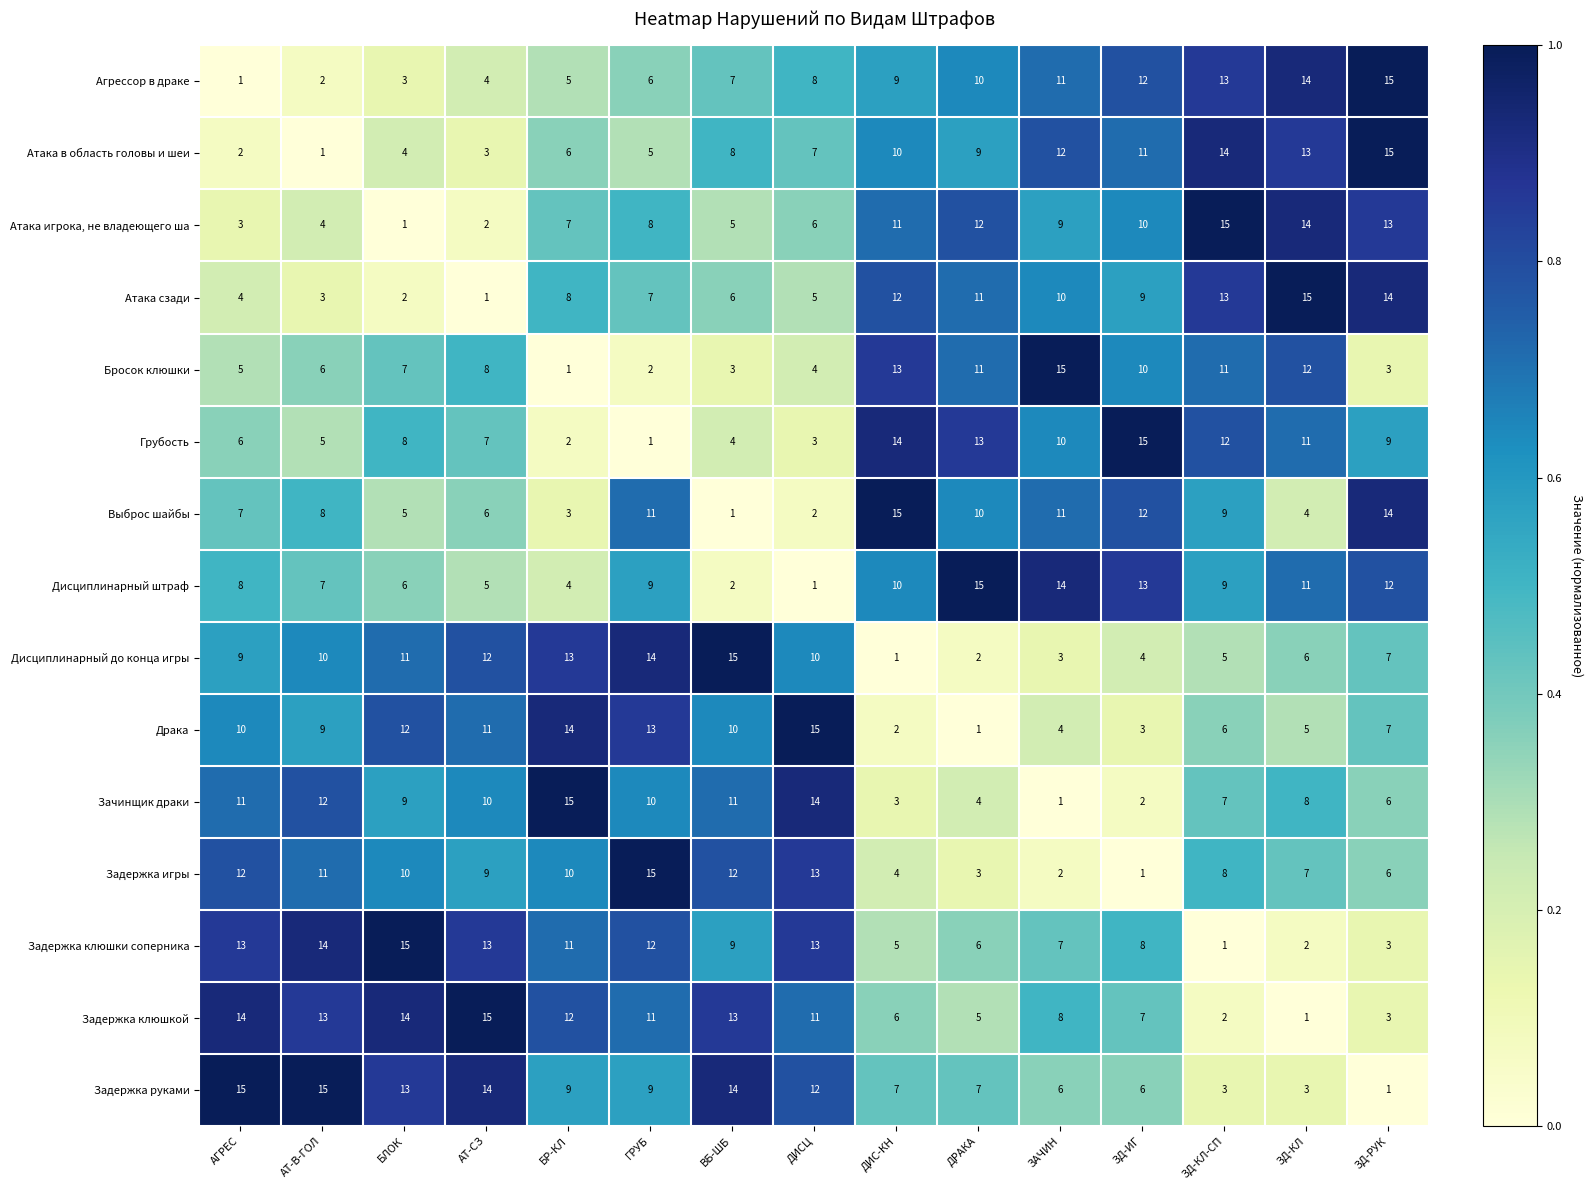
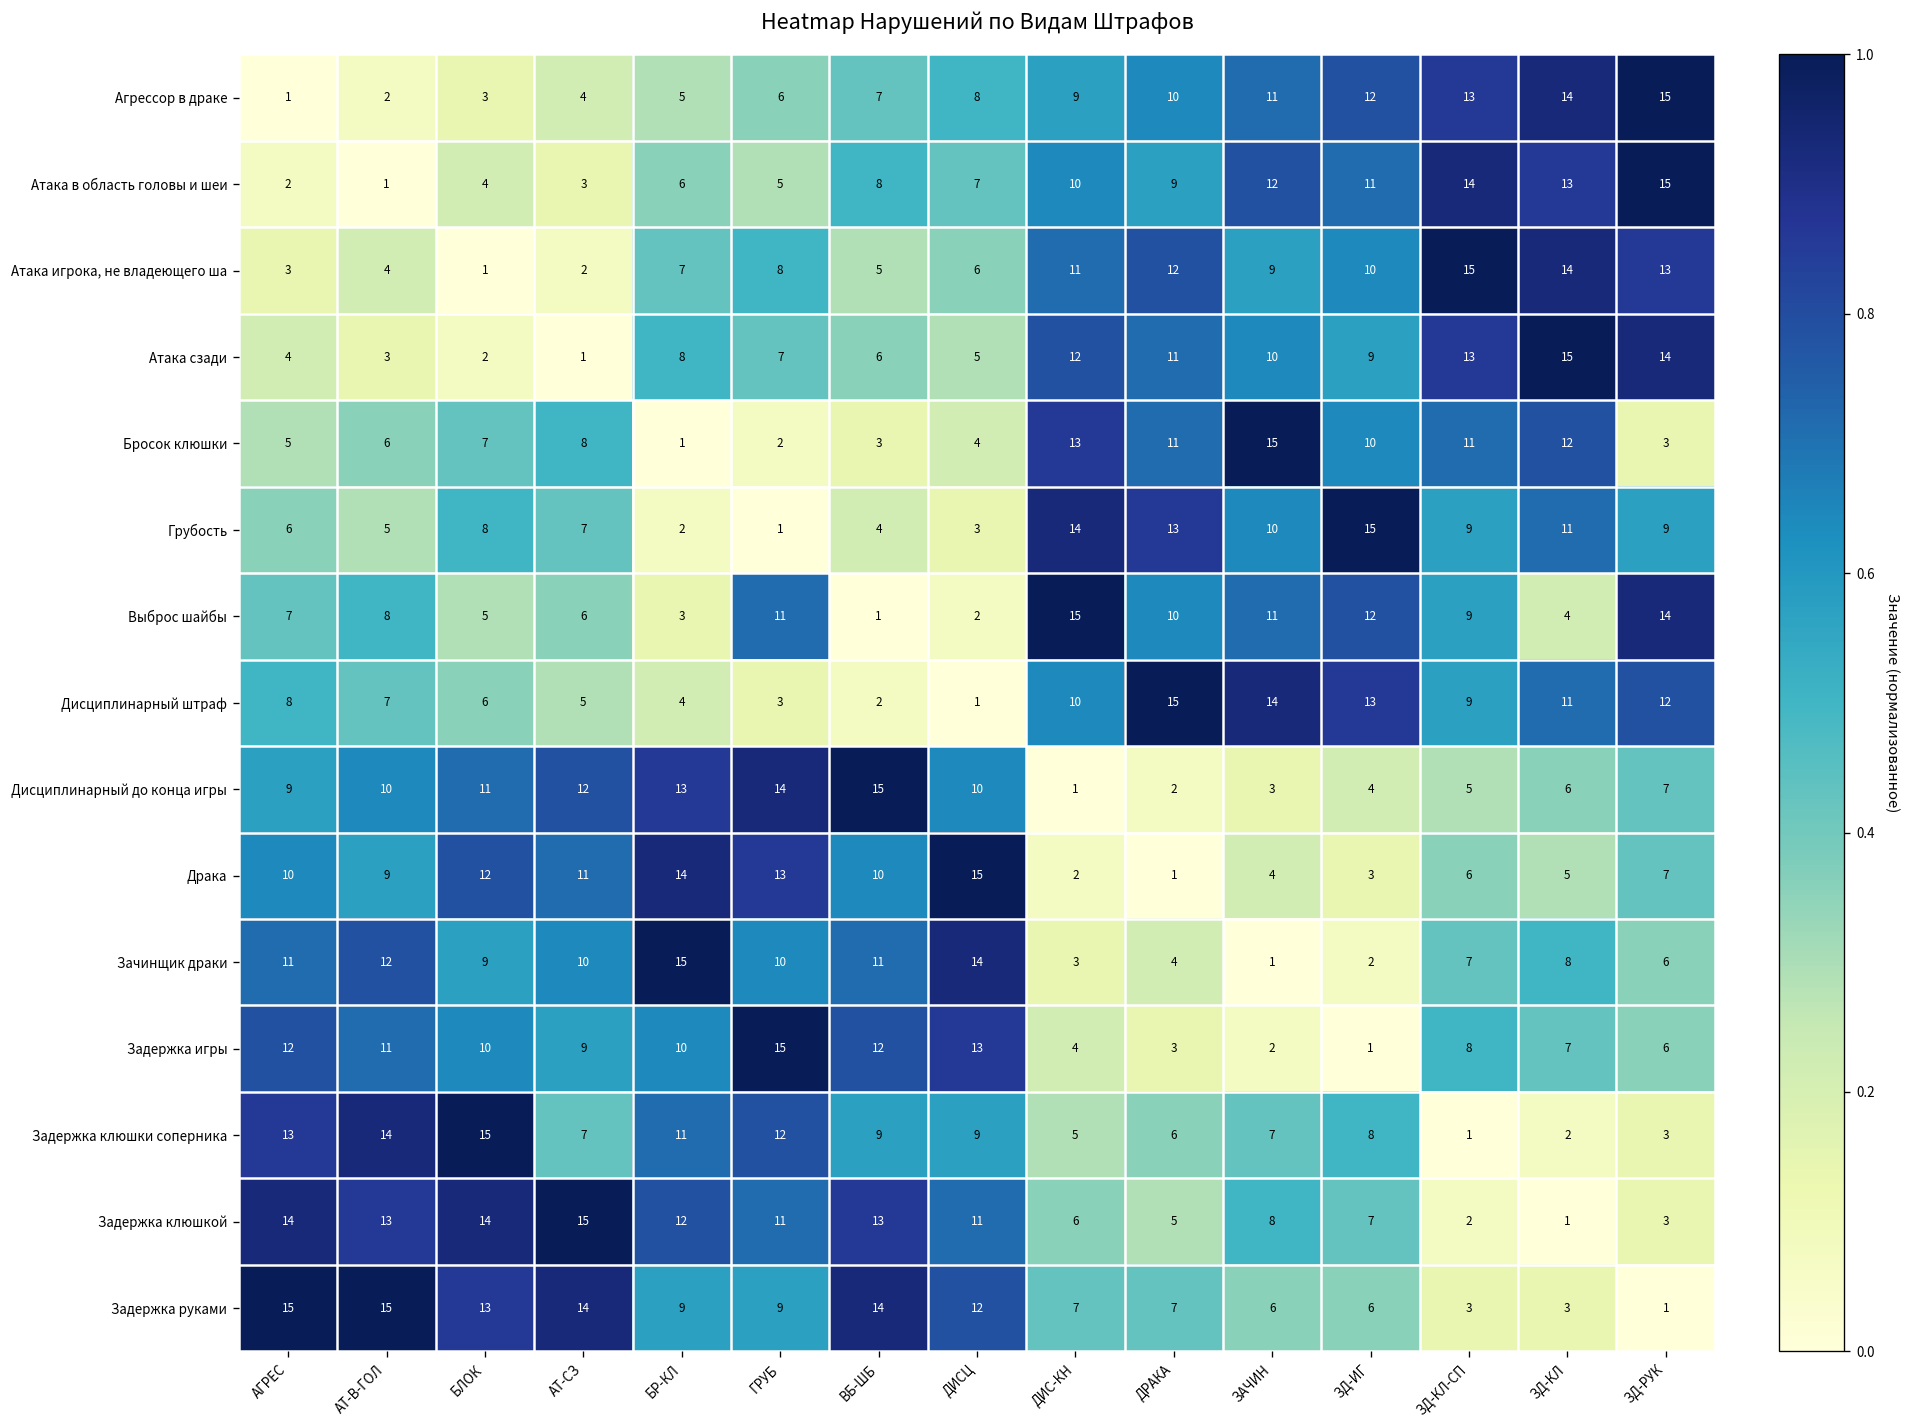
  {
    "Грубость": {
      "АГРЕС": 6,
      "АТ-В-ГОЛ": 5,
      "БЛОК": 8,
      "АТ-СЗ": 7,
      "БР-КЛ": 2,
      "ГРУБ": 1,
      "ВБ-ШБ": 4,
      "ДИСЦ": 3,
      "ДИС-КН": 14,
      "ДРАКА": 13,
      "ЗАЧИН": 10,
      "ЗД-ИГ": 15,
-     "ЗД-КЛ-СП": 12,
+     "ЗД-КЛ-СП": 9,
      "ЗД-КЛ": 11,
      "ЗД-РУК": 9
    },
    "Дисциплинарный штраф": {
      "АГРЕС": 8,
      "АТ-В-ГОЛ": 7,
      "БЛОК": 6,
      "АТ-СЗ": 5,
      "БР-КЛ": 4,
-     "ГРУБ": 9,
+     "ГРУБ": 3,
      "ВБ-ШБ": 2,
      "ДИСЦ": 1,
      "ДИС-КН": 10,
      "ДРАКА": 15,
      "ЗАЧИН": 14,
      "ЗД-ИГ": 13,
      "ЗД-КЛ-СП": 9,
      "ЗД-КЛ": 11,
      "ЗД-РУК": 12
    },
    "Задержка клюшки соперника": {
      "АГРЕС": 13,
      "АТ-В-ГОЛ": 14,
      "БЛОК": 15,
-     "АТ-СЗ": 13,
+     "АТ-СЗ": 7,
      "БР-КЛ": 11,
      "ГРУБ": 12,
      "ВБ-ШБ": 9,
-     "ДИСЦ": 13,
+     "ДИСЦ": 9,
      "ДИС-КН": 5,
      "ДРАКА": 6,
      "ЗАЧИН": 7,
      "ЗД-ИГ": 8,
      "ЗД-КЛ-СП": 1,
      "ЗД-КЛ": 2,
      "ЗД-РУК": 3
    }
  }
